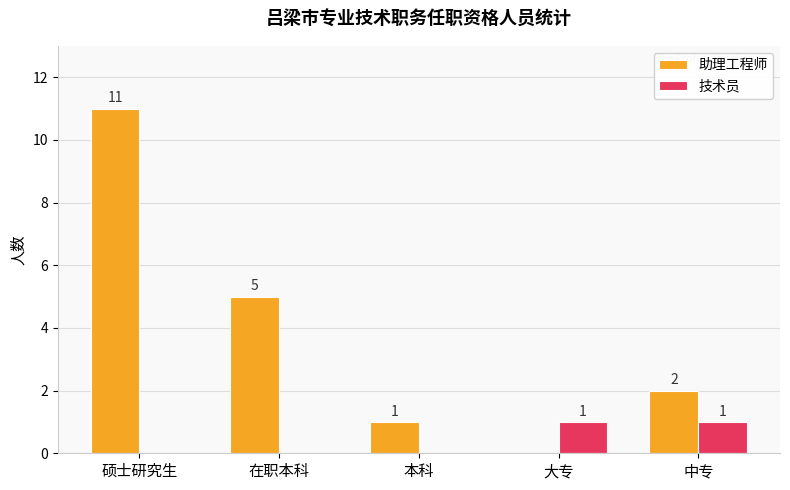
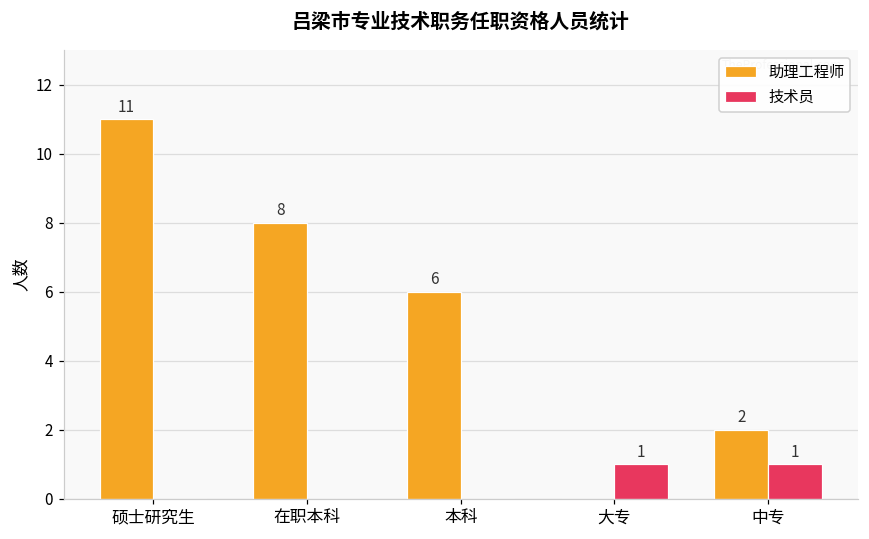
  {
    "助理工程师": {
      "硕士研究生": 11,
-     "在职本科": 5,
-     "本科": 1,
+     "在职本科": 8,
+     "本科": 6,
      "中专": 2
    },
    "技术员": {
      "大专": 1,
      "中专": 1
    }
  }
